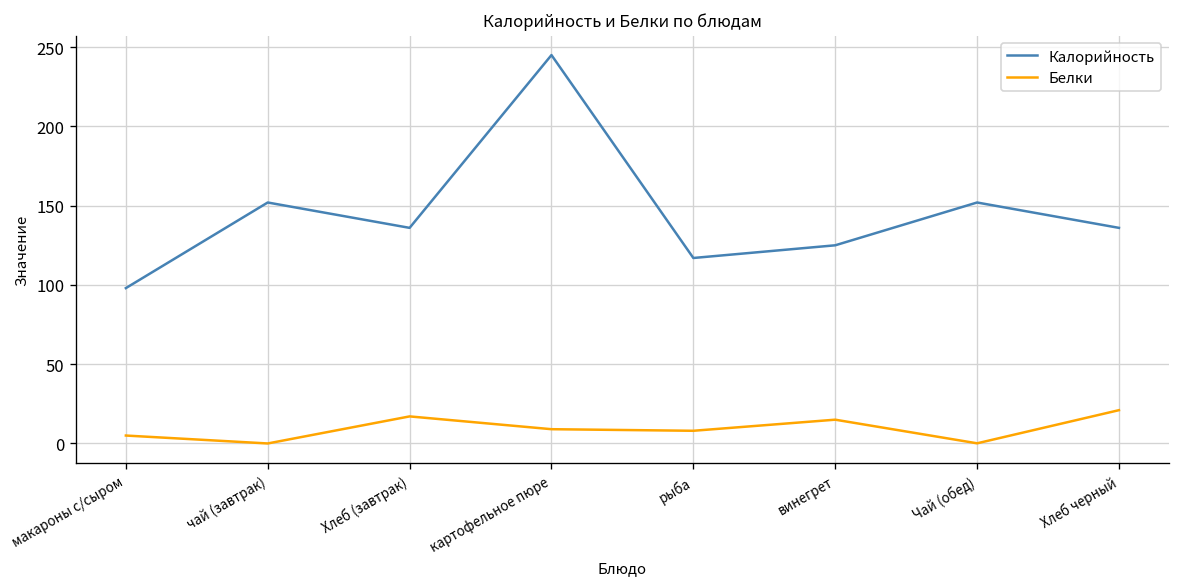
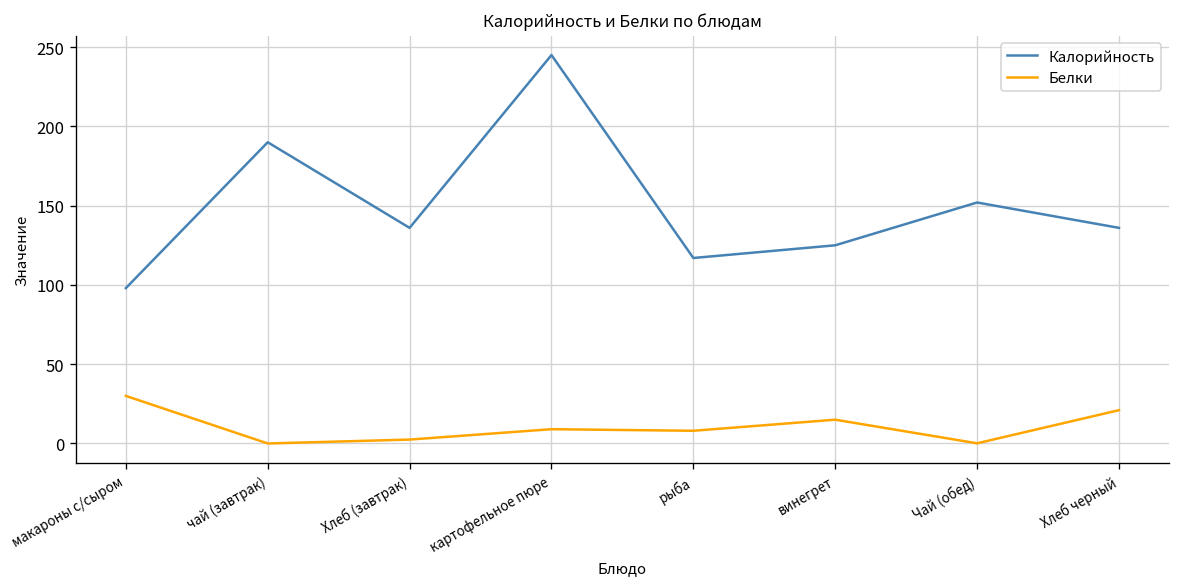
  {
    "Калорийность": {
      "макароны с/сыром": 98,
-     "чай (завтрак)": 152,
+     "чай (завтрак)": 190,
      "Хлеб (завтрак)": 136,
      "картофельное пюре": 245,
      "рыба": 117,
      "винегрет": 125,
      "Чай (обед)": 152,
      "Хлеб черный": 136
    },
    "Белки": {
-     "макароны с/сыром": 5,
+     "макароны с/сыром": 30,
      "чай (завтрак)": 0,
-     "Хлеб (завтрак)": 17,
+     "Хлеб (завтрак)": 2,
      "картофельное пюре": 9,
      "рыба": 8,
      "винегрет": 15,
      "Чай (обед)": 0,
      "Хлеб черный": 21
    }
  }
